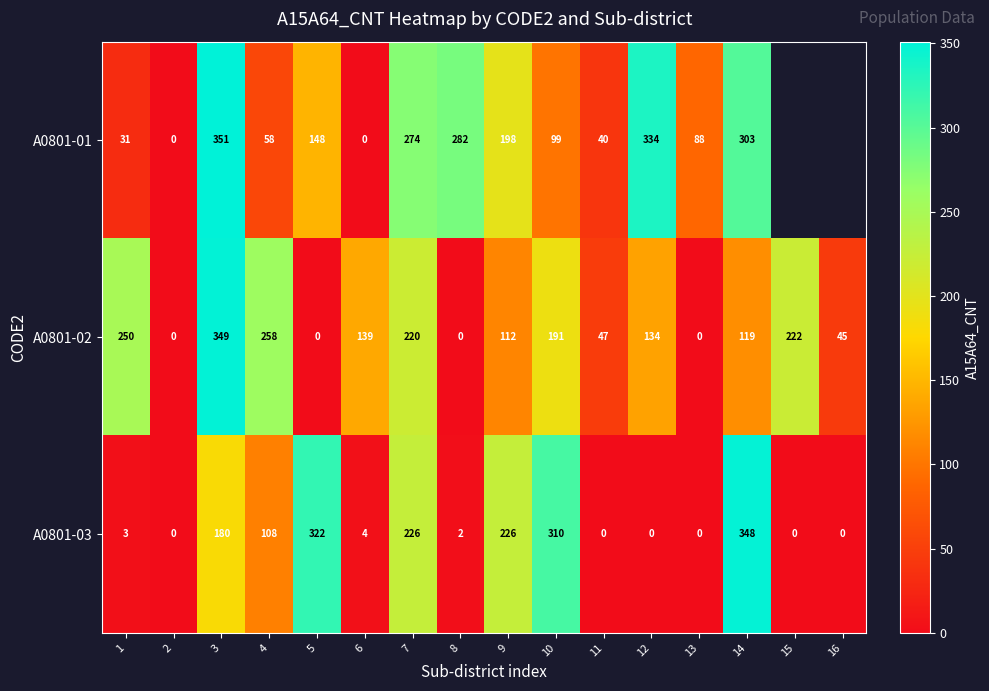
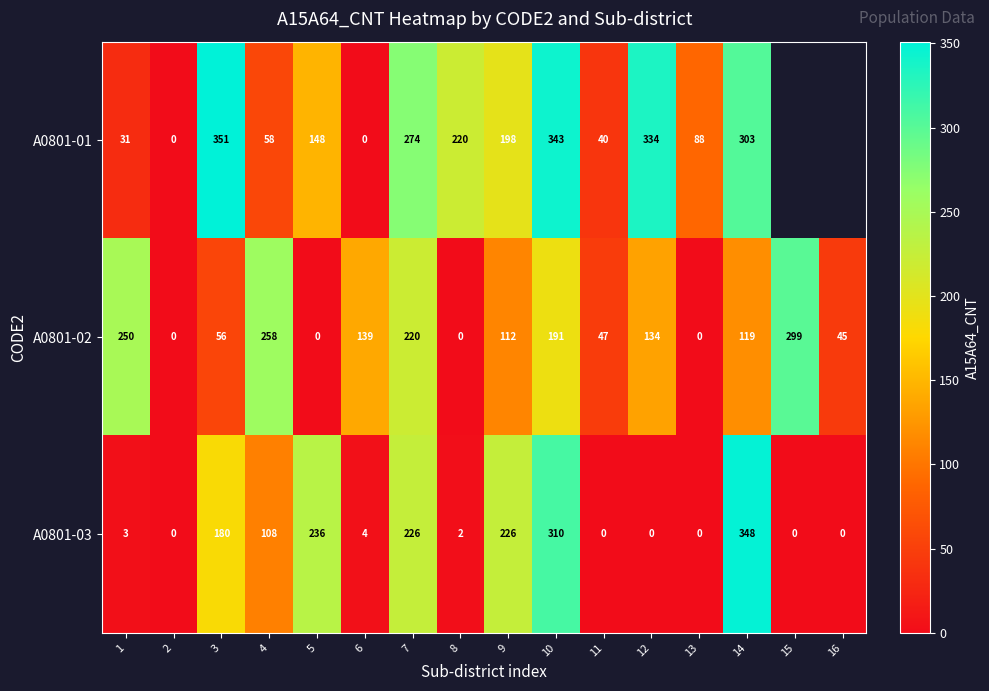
  {
    "A0801-01": {
      "1": 31,
      "2": 0,
      "3": 351,
      "4": 58,
      "5": 148,
      "6": 0,
      "7": 274,
-     "8": 282,
+     "8": 220,
      "9": 198,
-     "10": 99,
+     "10": 343,
      "11": 40,
      "12": 334,
      "13": 88,
      "14": 303
    },
    "A0801-02": {
      "1": 250,
      "2": 0,
-     "3": 349,
+     "3": 56,
      "4": 258,
      "5": 0,
      "6": 139,
      "7": 220,
      "8": 0,
      "9": 112,
      "10": 191,
      "11": 47,
      "12": 134,
      "13": 0,
      "14": 119,
-     "15": 222,
+     "15": 299,
      "16": 45
    },
    "A0801-03": {
      "1": 3,
      "2": 0,
      "3": 180,
      "4": 108,
-     "5": 322,
+     "5": 236,
      "6": 4,
      "7": 226,
      "8": 2,
      "9": 226,
      "10": 310,
      "11": 0,
      "12": 0,
      "13": 0,
      "14": 348,
      "15": 0,
      "16": 0
    }
  }
